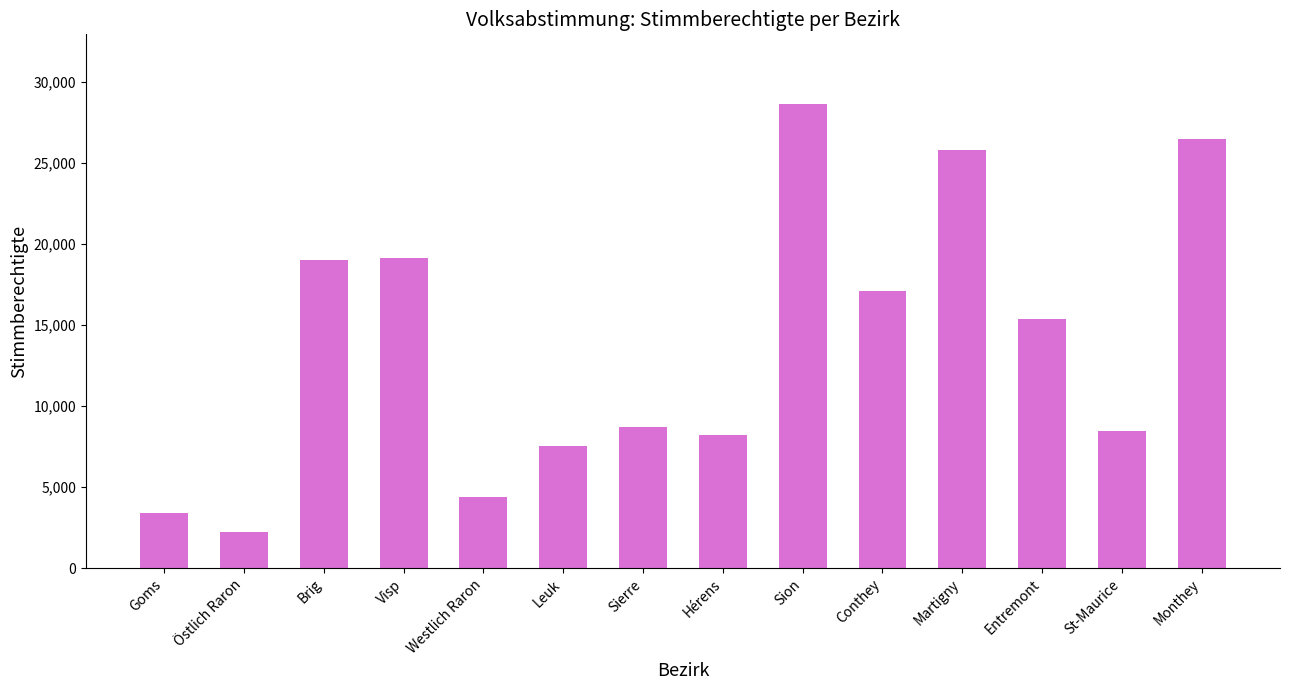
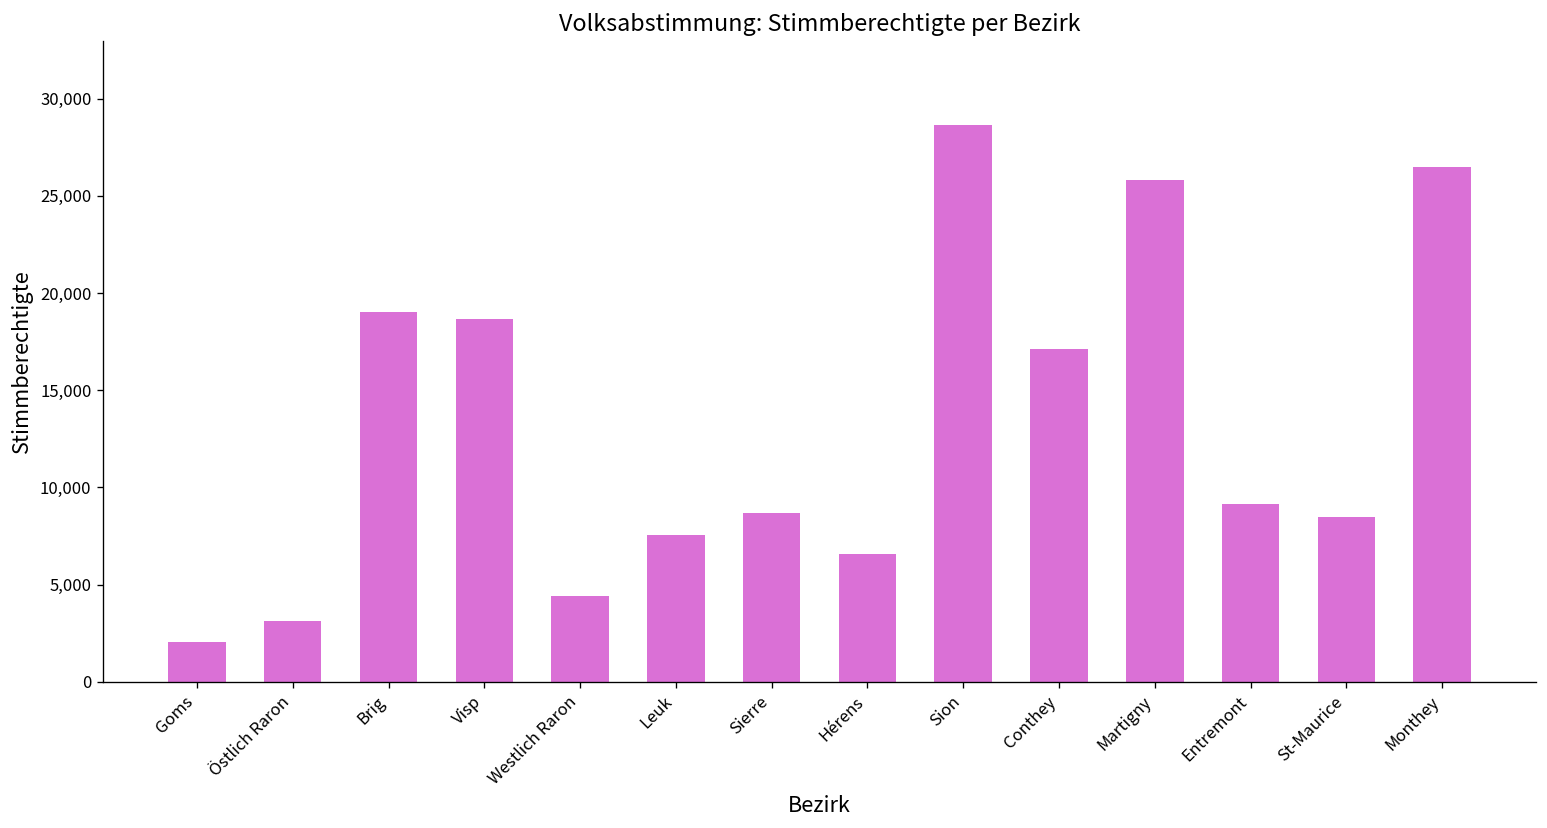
  {
-   "Goms": "3,400",
-   "Östlich Raron": "2,200",
+   "Goms": "2,100",
+   "Östlich Raron": "3,100",
    "Brig": "19,000",
-   "Visp": "19,200",
+   "Visp": "18,700",
    "Westlich Raron": "4,400",
    "Leuk": "7,600",
    "Sierre": "8,700",
-   "Hérens": "8,200",
+   "Hérens": "6,600",
    "Sion": "28,700",
    "Conthey": "17,100",
    "Martigny": "25,800",
-   "Entremont": "15,400",
+   "Entremont": "9,100",
    "St-Maurice": "8,500",
    "Monthey": "26,500"
  }
